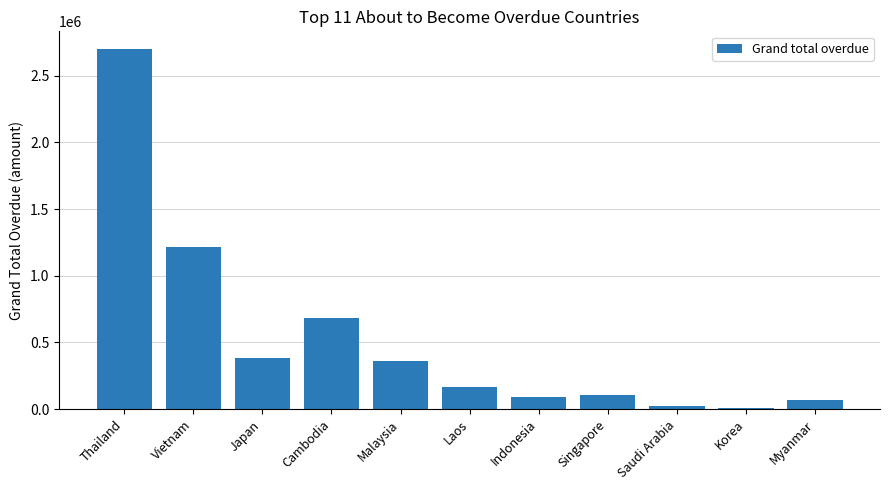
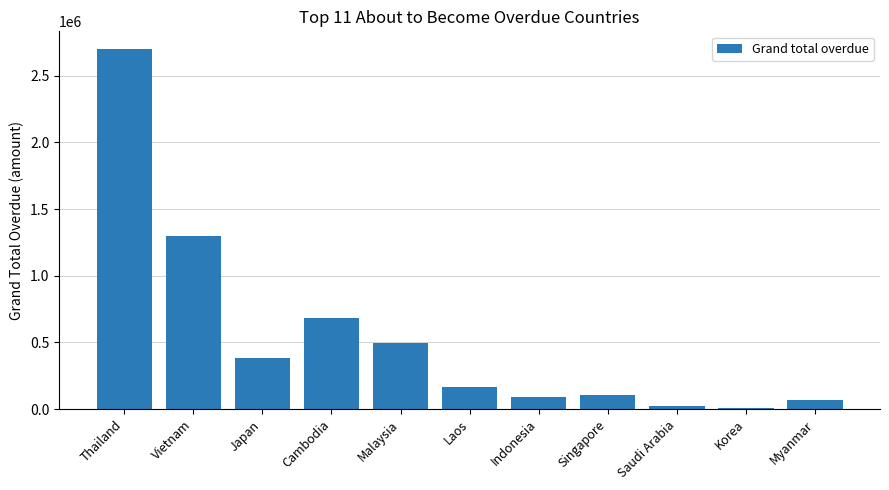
  {
    "Thailand": 2700000,
-   "Vietnam": 1210000,
+   "Vietnam": 1290000,
    "Japan": 390000,
    "Cambodia": 680000,
-   "Malaysia": 360000,
+   "Malaysia": 500000,
    "Laos": 170000,
    "Indonesia": 90000,
    "Singapore": 100000,
    "Saudi Arabia": 30000,
    "Myanmar": 60000
  }
